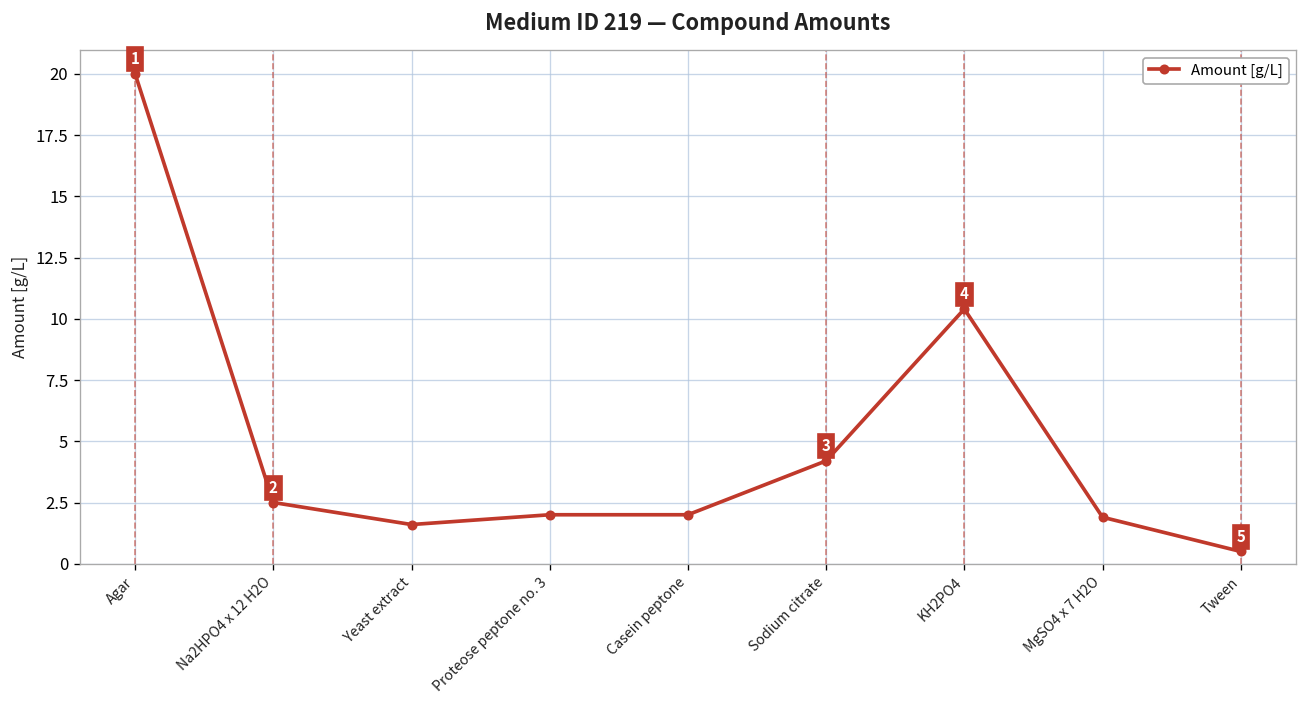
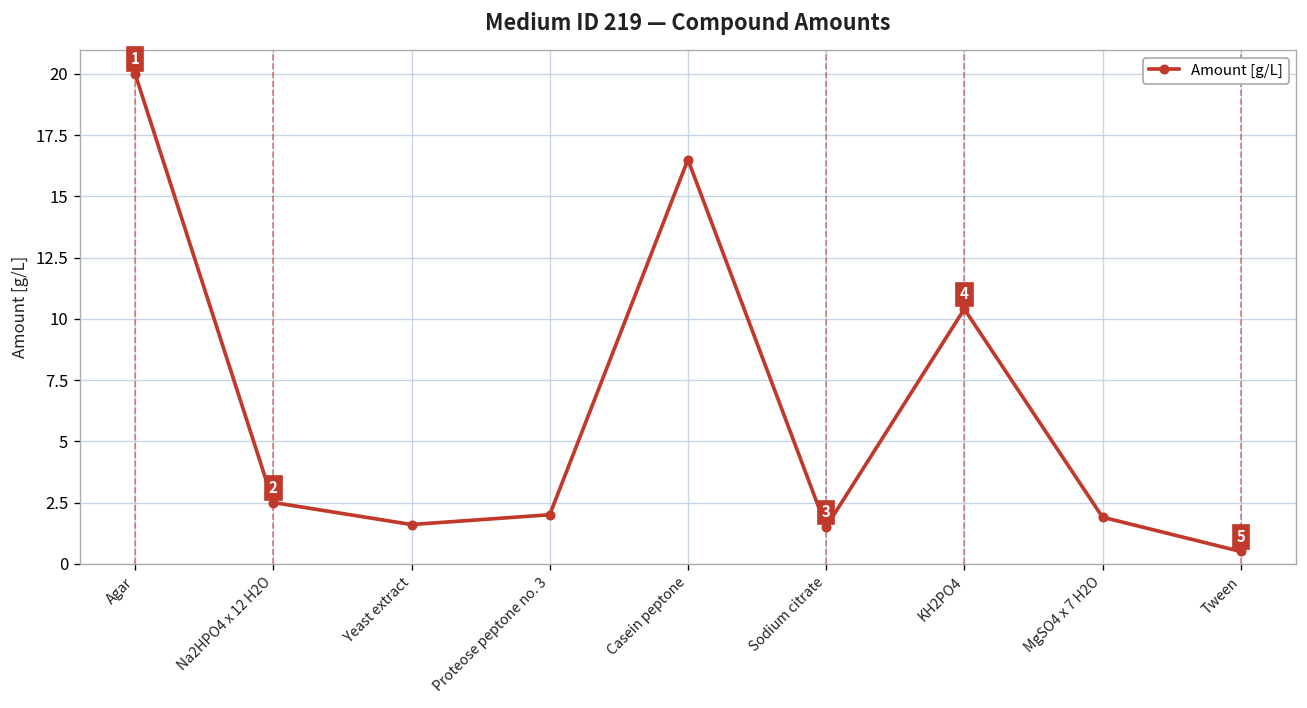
  {
    "Yeast extract": 1.6,
    "Proteose peptone no. 3": 2.0,
-   "Casein peptone": 2.0,
-   "Sodium citrate": 4.2,
+   "Casein peptone": 16.5,
+   "Sodium citrate": 1.5,
    "MgSO4 x 7 H2O": 1.9
  }
